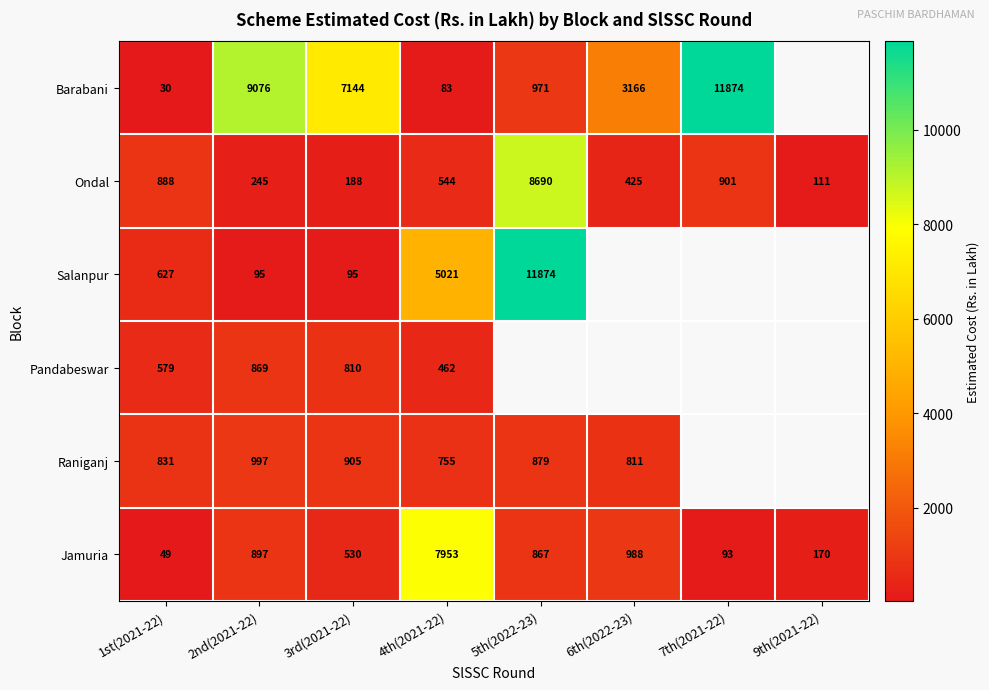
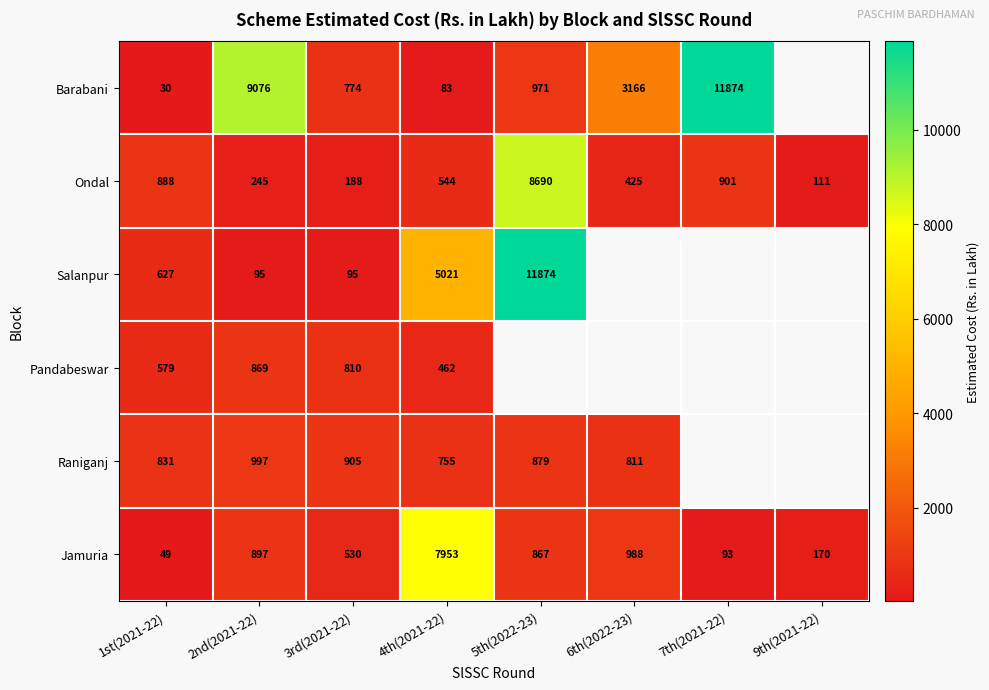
  {
    "Barabani": {
      "1st(2021-22)": 30,
      "2nd(2021-22)": 9076,
-     "3rd(2021-22)": 7144,
+     "3rd(2021-22)": 774,
      "4th(2021-22)": 83,
      "5th(2022-23)": 971,
      "6th(2022-23)": 3166,
      "7th(2021-22)": 11874
    },
    "Ondal": {
      "1st(2021-22)": 888,
      "2nd(2021-22)": 245,
      "3rd(2021-22)": 188,
      "4th(2021-22)": 544,
      "5th(2022-23)": 8690,
      "6th(2022-23)": 425,
      "7th(2021-22)": 901,
      "9th(2021-22)": 111
    },
    "Salanpur": {
      "1st(2021-22)": 627,
      "2nd(2021-22)": 95,
      "3rd(2021-22)": 95,
      "4th(2021-22)": 5021,
      "5th(2022-23)": 11874
    },
    "Pandabeswar": {
      "1st(2021-22)": 579,
      "2nd(2021-22)": 869,
      "3rd(2021-22)": 810,
      "4th(2021-22)": 462
    },
    "Raniganj": {
      "1st(2021-22)": 831,
      "2nd(2021-22)": 997,
      "3rd(2021-22)": 905,
      "4th(2021-22)": 755,
      "5th(2022-23)": 879,
      "6th(2022-23)": 811
    },
    "Jamuria": {
      "1st(2021-22)": 49,
      "2nd(2021-22)": 897,
      "3rd(2021-22)": 530,
      "4th(2021-22)": 7953,
      "5th(2022-23)": 867,
      "6th(2022-23)": 988,
      "7th(2021-22)": 93,
      "9th(2021-22)": 170
    }
  }
